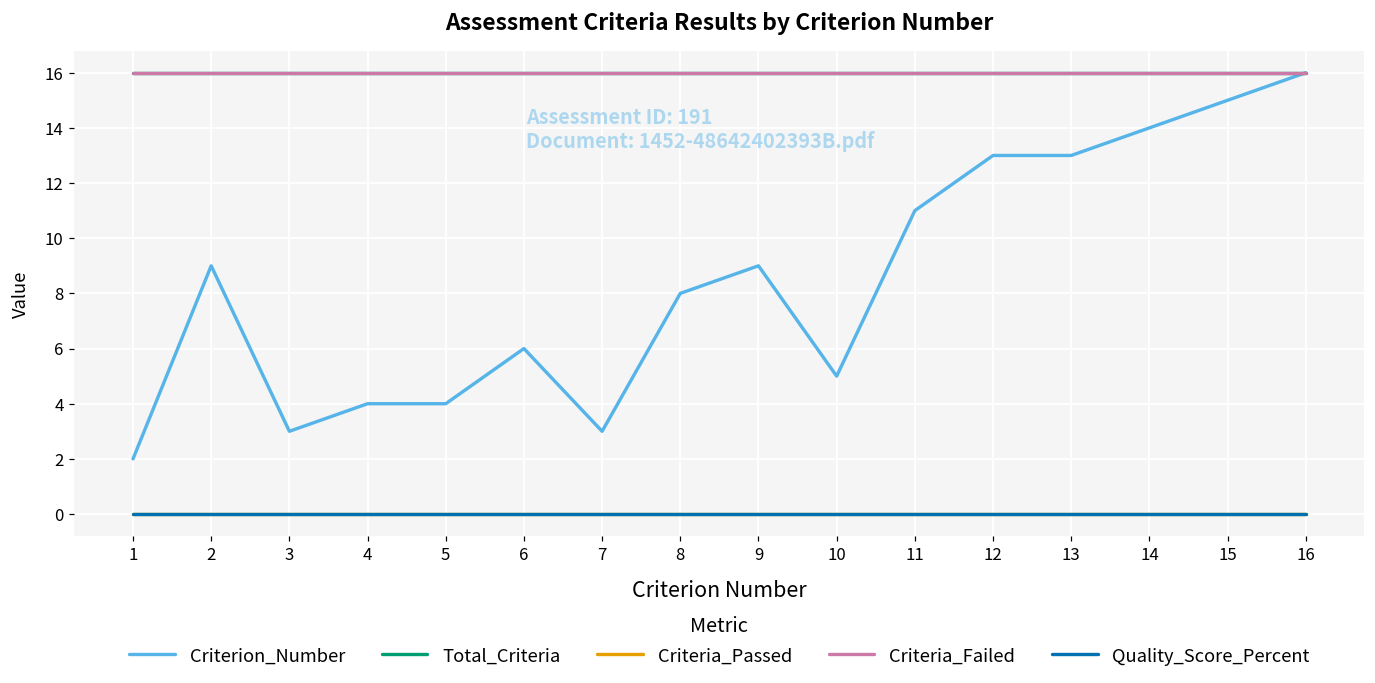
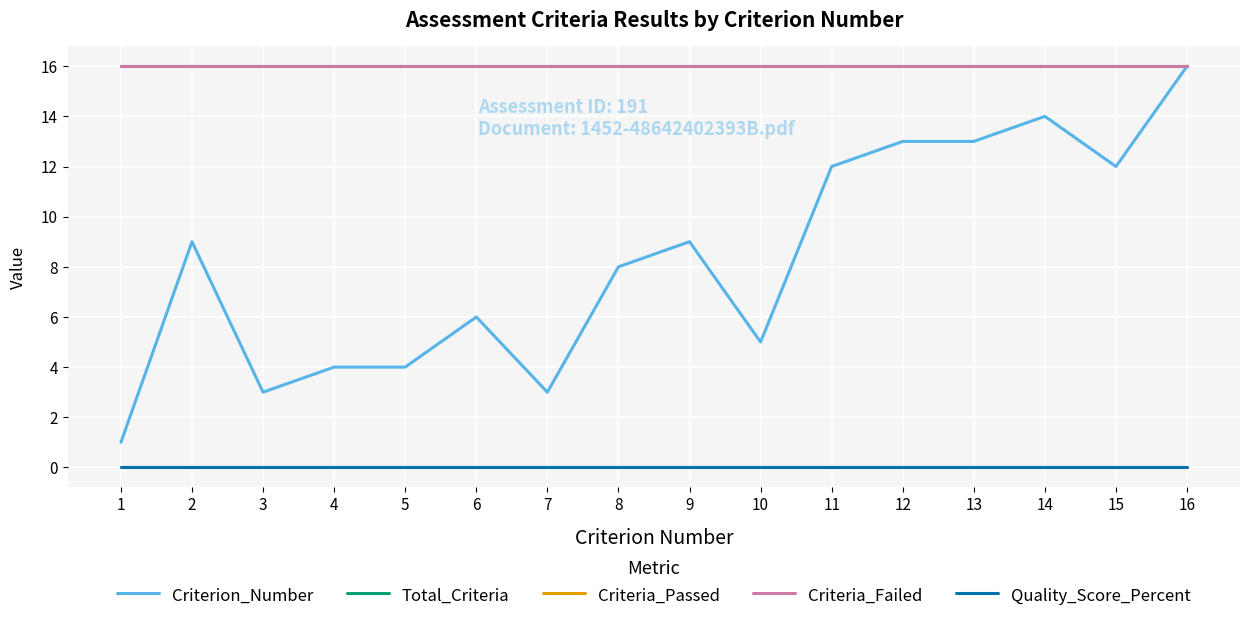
  {
    "Criterion_Number": {
-     "1": 2,
+     "1": 1,
      "2": 9,
      "3": 3,
      "4": 4,
      "5": 4,
      "6": 6,
      "7": 3,
      "8": 8,
      "9": 9,
      "10": 5,
-     "11": 11,
+     "11": 12,
      "12": 13,
      "13": 13,
      "14": 14,
-     "15": 15
+     "15": 12
    },
    "Criteria_Failed": {
      "1": 16,
      "2": 16,
      "3": 16,
      "4": 16,
      "5": 16,
      "6": 16,
      "7": 16,
      "8": 16,
      "9": 16,
      "10": 16,
      "11": 16,
      "12": 16,
      "13": 16,
      "14": 16,
      "15": 16
    },
    "Quality_Score_Percent": {
      "1": 0,
      "2": 0,
      "3": 0,
      "4": 0,
      "5": 0,
      "6": 0,
      "7": 0,
      "8": 0,
      "9": 0,
      "10": 0,
      "11": 0,
      "12": 0,
      "13": 0,
      "14": 0,
      "15": 0,
      "16": 0
    }
  }
